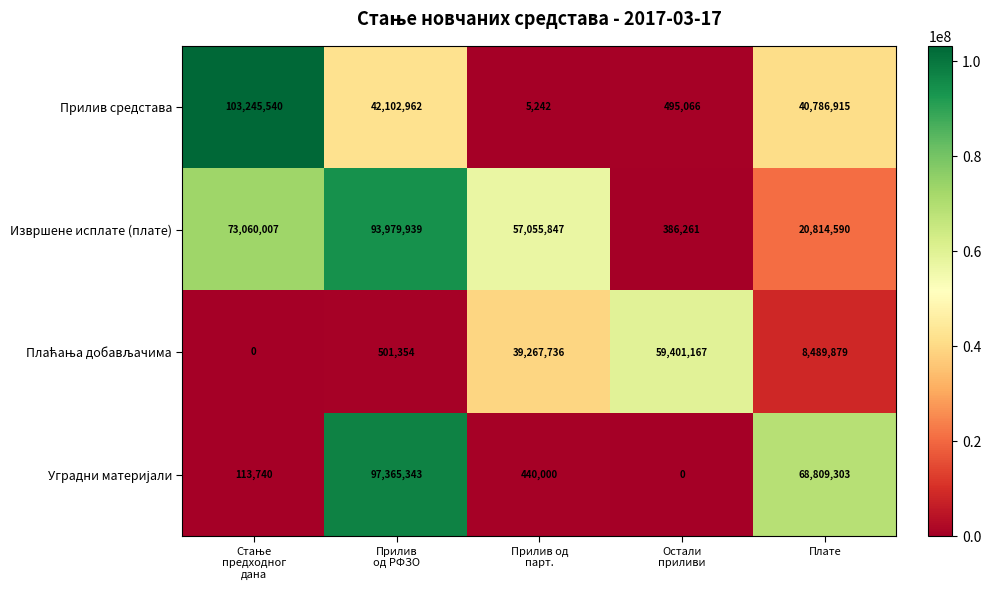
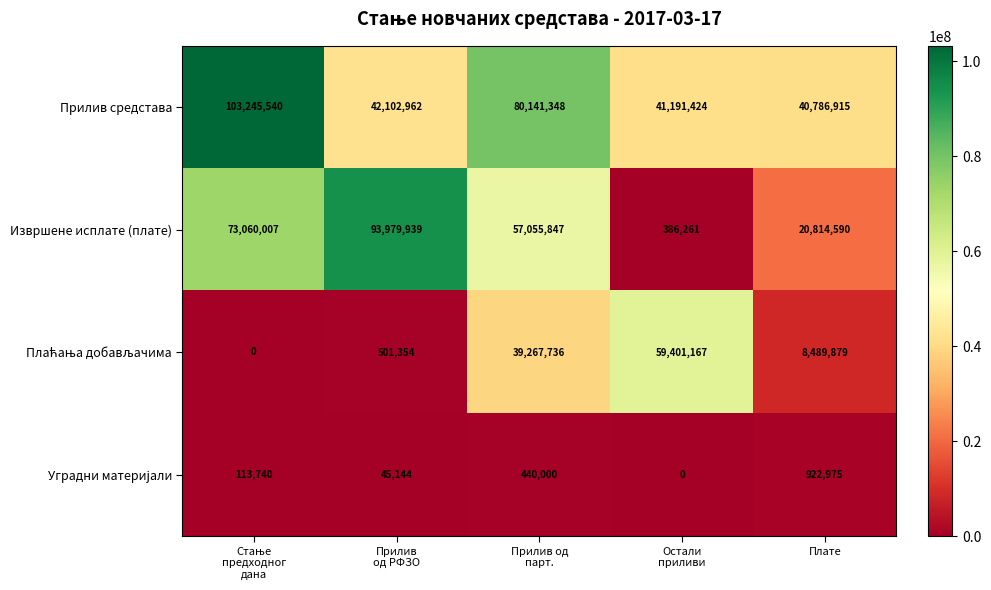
  {
    "Прилив средстава": {
      "Стање предходног дана": "103,245,540",
      "Прилив од РФЗО": "42,102,962",
-     "Прилив од парт.": "5,242",
-     "Остали приливи": "495,066",
+     "Прилив од парт.": "80,141,348",
+     "Остали приливи": "41,191,424",
      "Плате": "40,786,915"
    },
    "Извршене исплате (плате)": {
      "Стање предходног дана": "73,060,007",
      "Прилив од РФЗО": "93,979,939",
      "Прилив од парт.": "57,055,847",
      "Остали приливи": "386,261",
      "Плате": "20,814,590"
    },
    "Плаћања добављачима": {
      "Стање предходног дана": "0",
      "Прилив од РФЗО": "501,354",
      "Прилив од парт.": "39,267,736",
      "Остали приливи": "59,401,167",
      "Плате": "8,489,879"
    },
    "Уградни материјали": {
      "Стање предходног дана": "113,740",
-     "Прилив од РФЗО": "97,365,343",
+     "Прилив од РФЗО": "45,144",
      "Прилив од парт.": "440,000",
      "Остали приливи": "0",
-     "Плате": "68,809,303"
+     "Плате": "922,975"
    }
  }
